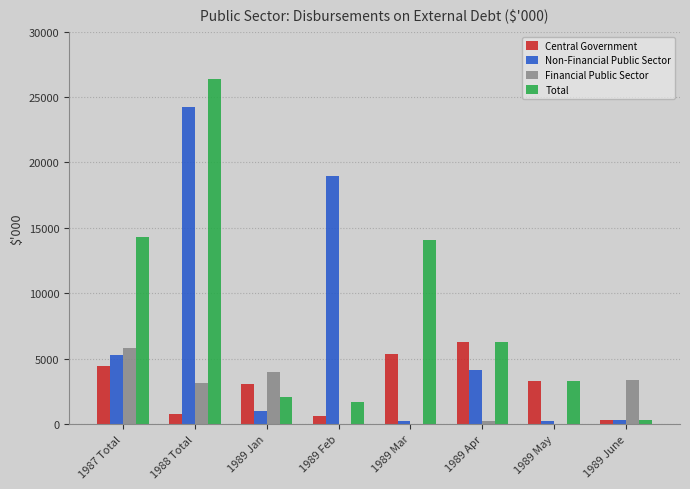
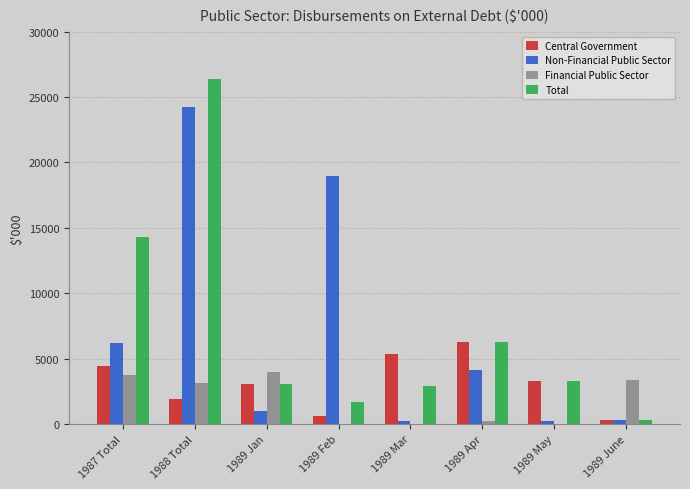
  {
    "Central Government": {
      "1987 Total": 4400,
-     "1988 Total": 800,
+     "1988 Total": 1900,
      "1989 Jan": 3000,
      "1989 Feb": 600,
      "1989 Mar": 5300,
      "1989 Apr": 6300,
      "1989 May": 3300,
      "1989 June": 300
    },
    "Non-Financial Public Sector": {
-     "1987 Total": 5300,
+     "1987 Total": 6200,
      "1988 Total": 24200,
      "1989 Jan": 1000,
      "1989 Feb": 19000,
      "1989 Mar": 200,
      "1989 Apr": 4100,
      "1989 May": 200,
      "1989 June": 300
    },
    "Financial Public Sector": {
-     "1987 Total": 5800,
+     "1987 Total": 3700,
      "1988 Total": 3200,
      "1989 Jan": 4000,
      "1989 Feb": 0,
      "1989 Apr": 300,
      "1989 May": 0,
      "1989 June": 3400
    },
    "Total": {
      "1987 Total": 14300,
      "1988 Total": 26400,
-     "1989 Jan": 2100,
+     "1989 Jan": 3000,
      "1989 Feb": 1700,
-     "1989 Mar": 14000,
+     "1989 Mar": 2900,
      "1989 Apr": 6300,
      "1989 May": 3300,
      "1989 June": 300
    }
  }
